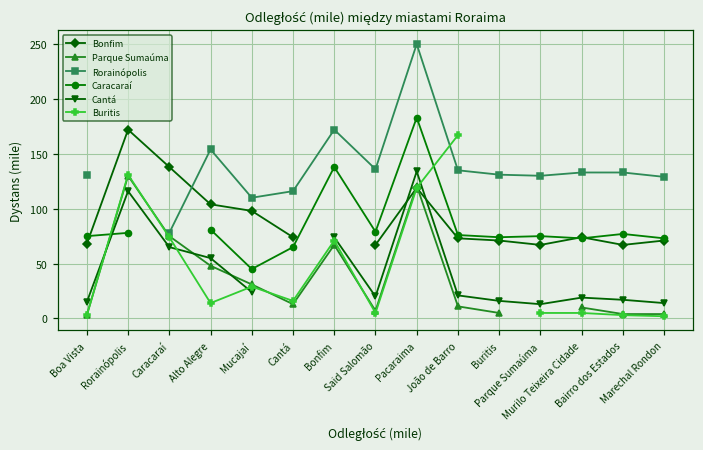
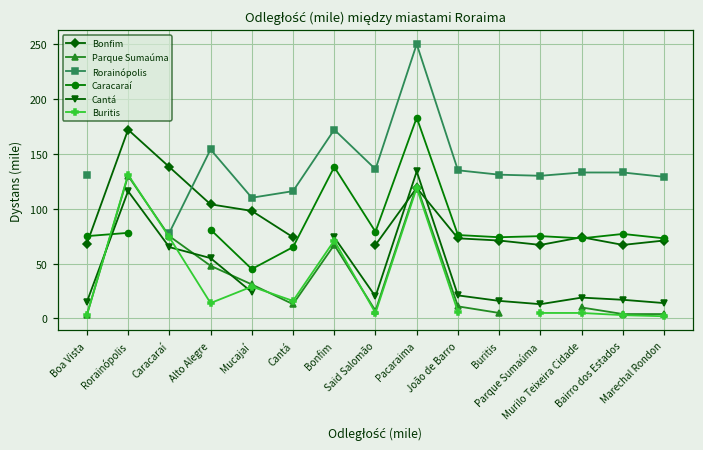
  {
    "Buritis": {
      "Alto Alegre": 10,
      "Cantá": 20,
      "Bonfim": 70,
-     "João de Barro": 170,
+     "João de Barro": 10,
      "Parque Sumaúma": 10,
      "Murilo Teixeira Cidade": 10
    }
  }
